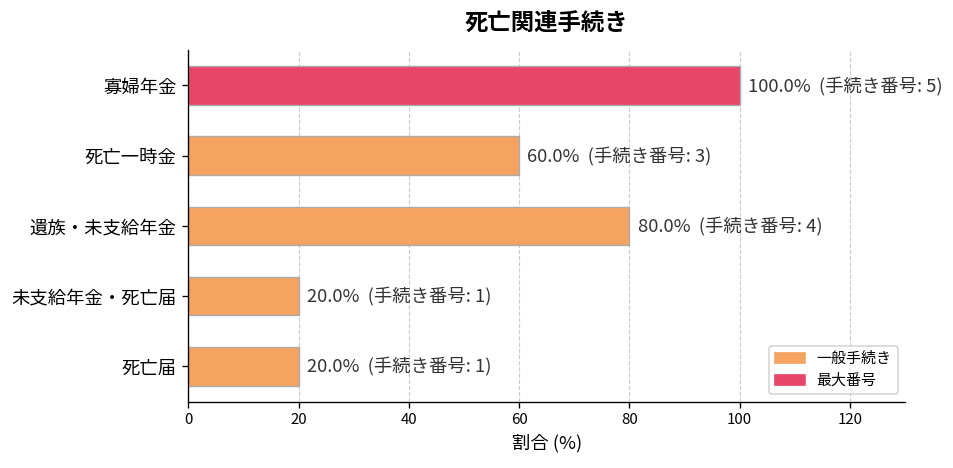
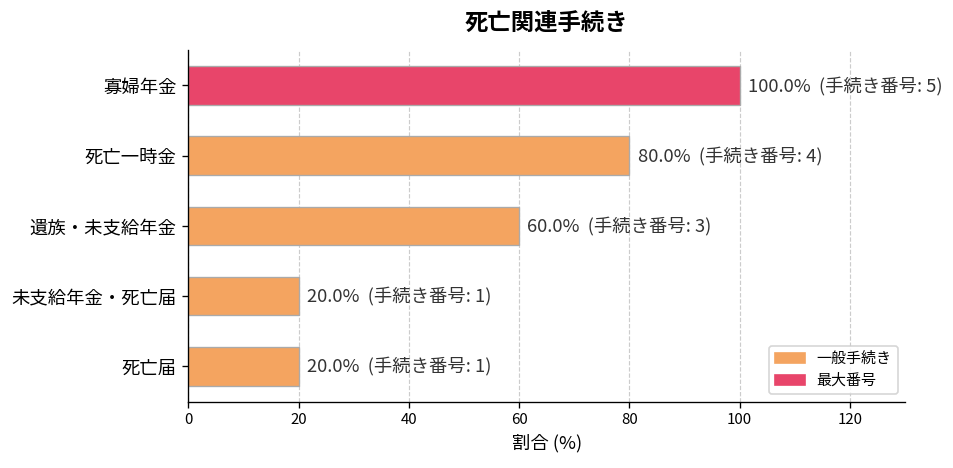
  {
    "寡婦年金": "100.0%",
-   "死亡一時金": "60.0% (手続き番号: 3)",
-   "遺族・未支給年金": "80.0% (手続き番号: 4)",
+   "死亡一時金": "80.0% (手続き番号: 4)",
+   "遺族・未支給年金": "60.0% (手続き番号: 3)",
    "未支給年金・死亡届": "20.0%",
    "死亡届": "20.0%"
  }
